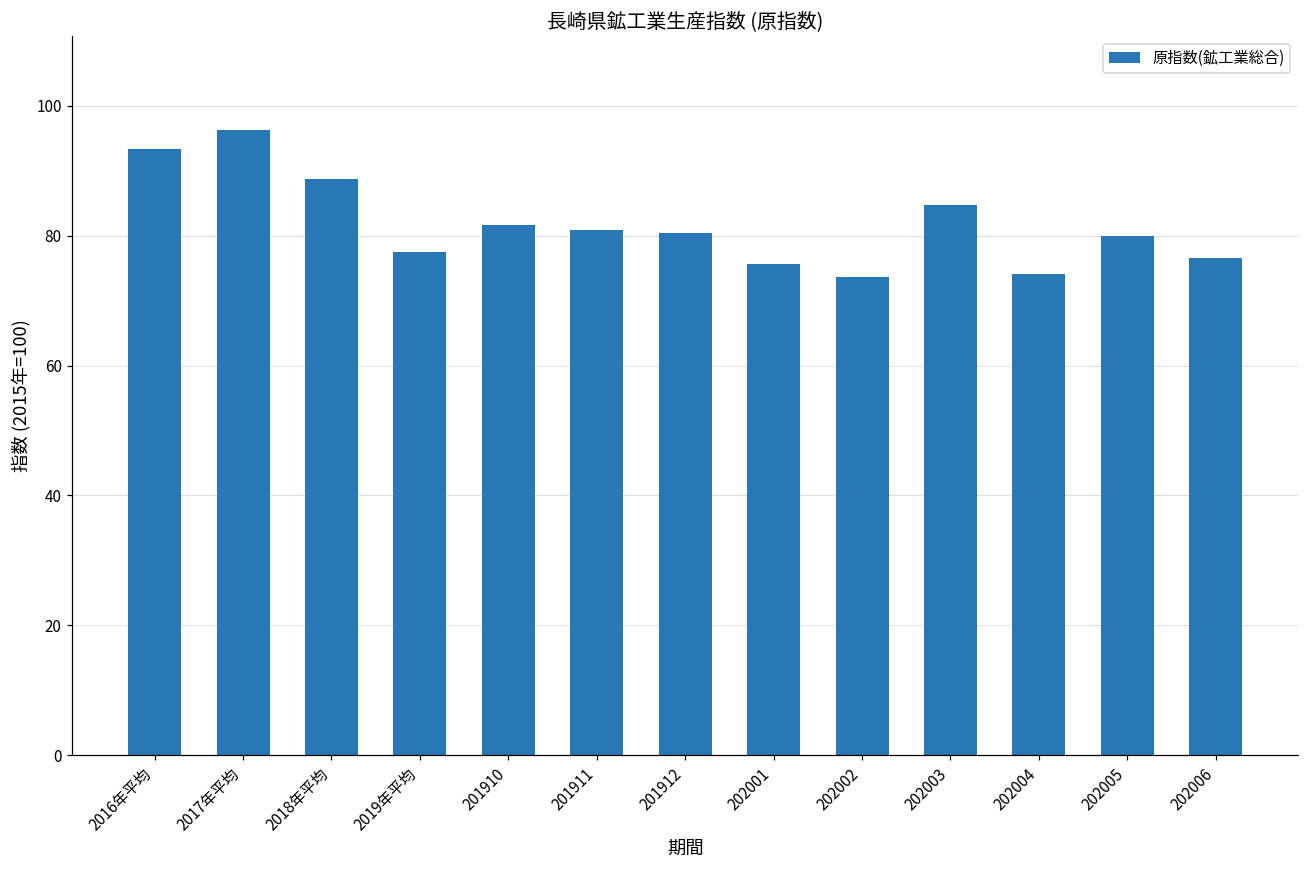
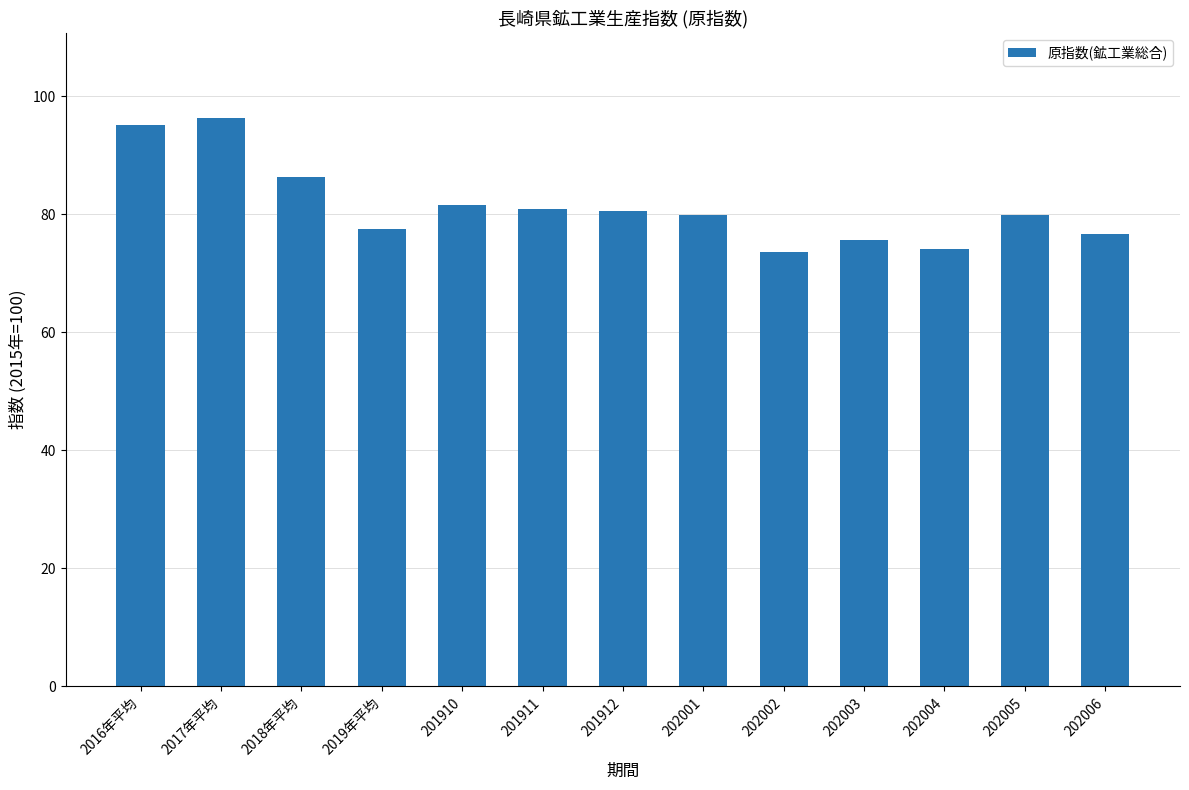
  {
-   "2016年平均": 93,
+   "2016年平均": 95,
    "2017年平均": 96,
-   "2018年平均": 89,
+   "2018年平均": 86,
    "2019年平均": 78,
    "201910": 82,
    "201911": 81,
    "201912": 81,
-   "202001": 76,
+   "202001": 80,
    "202002": 74,
-   "202003": 85,
+   "202003": 76,
    "202004": 74,
    "202005": 80,
    "202006": 77
  }
